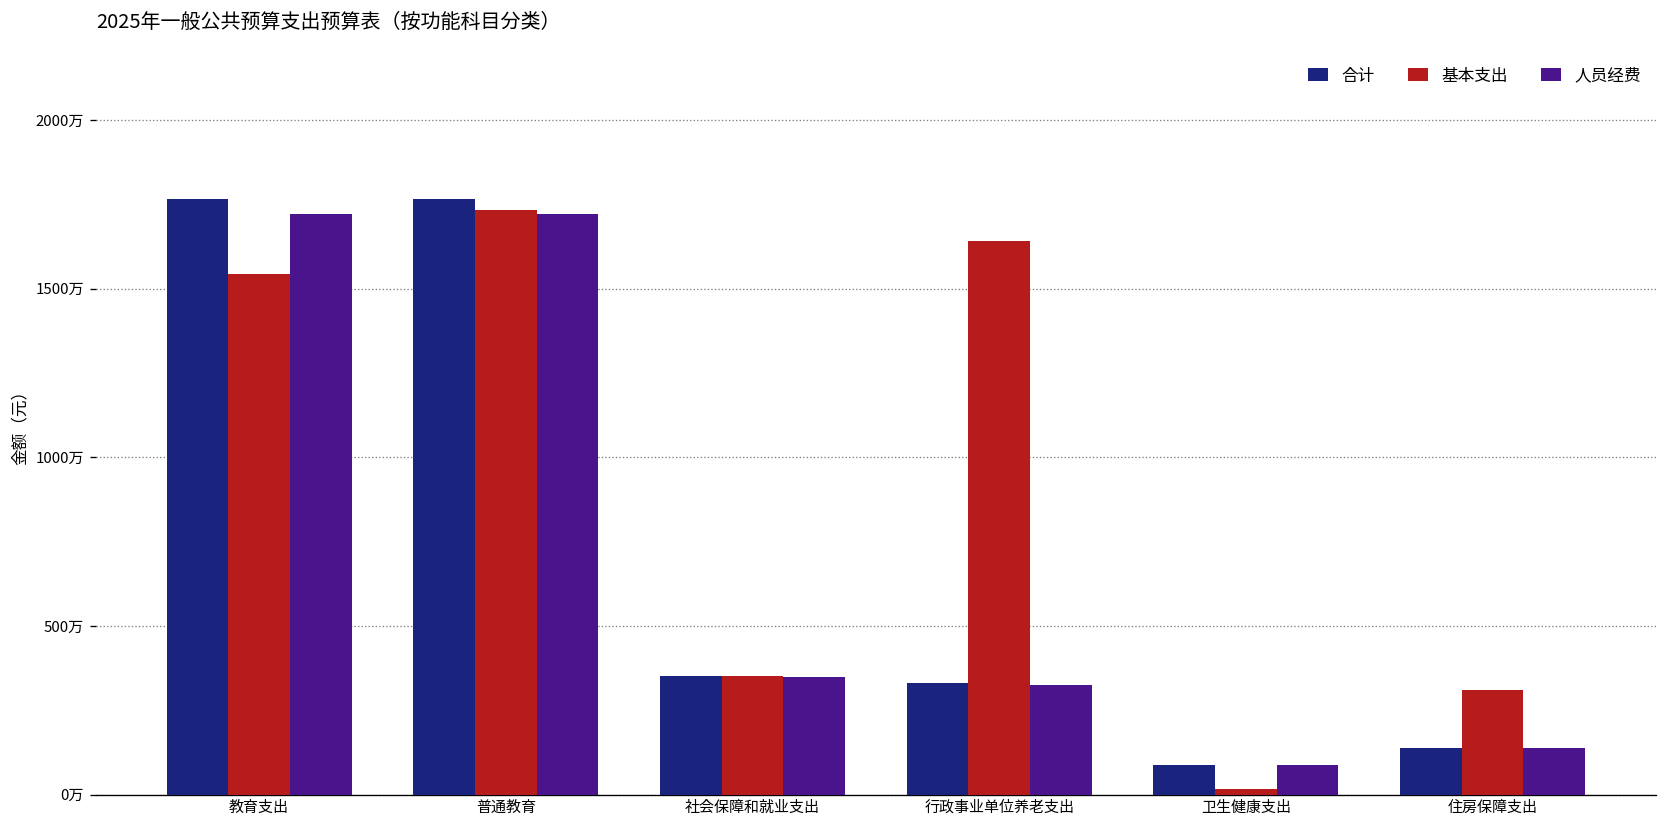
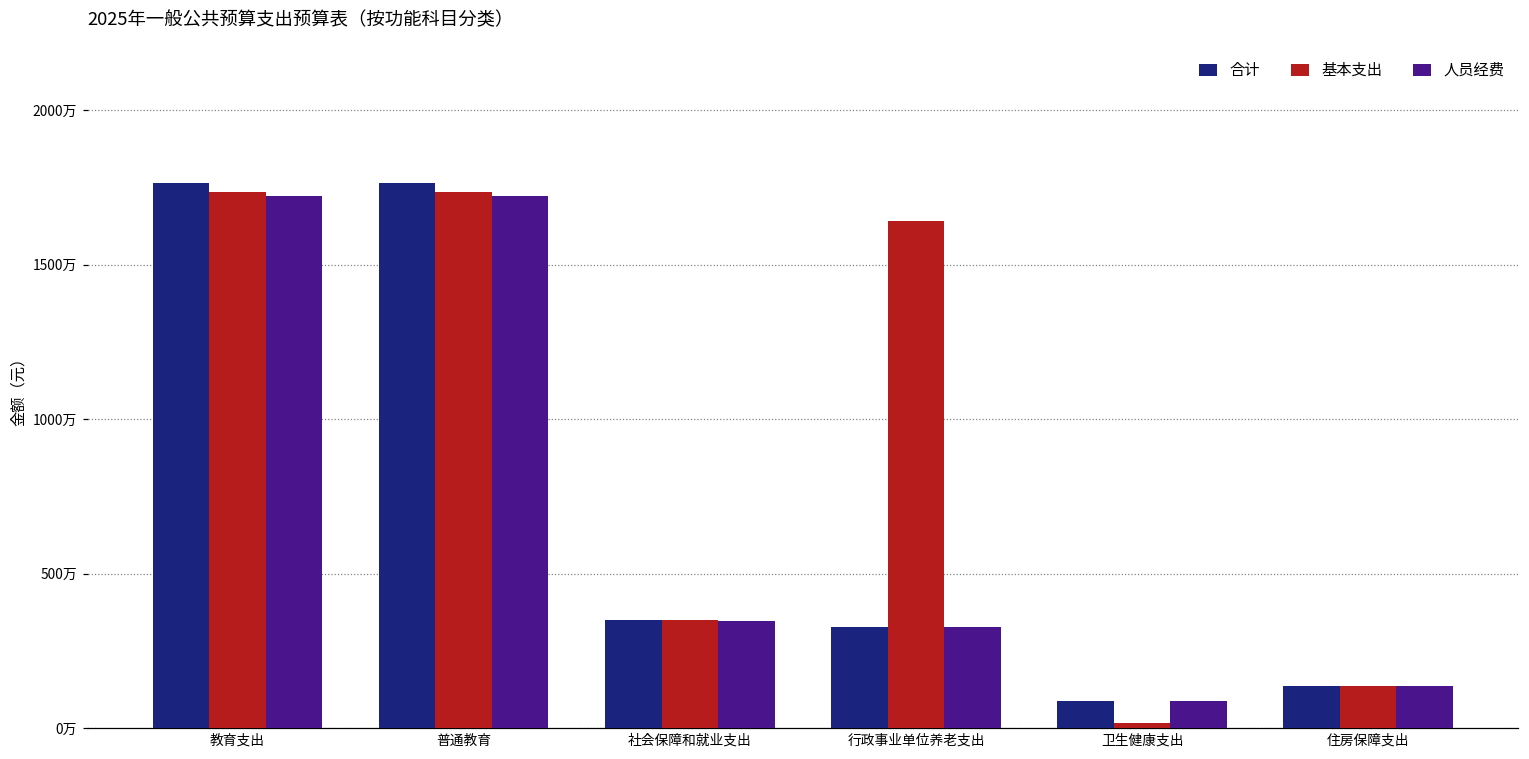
  {
    "基本支出": {
-     "教育支出": "1540万",
+     "教育支出": "1730万",
      "普通教育": "1730万",
      "社会保障和就业支出": "350万",
      "行政事业单位养老支出": "1640万",
      "卫生健康支出": "20万",
-     "住房保障支出": "310万"
+     "住房保障支出": "140万"
    }
  }
